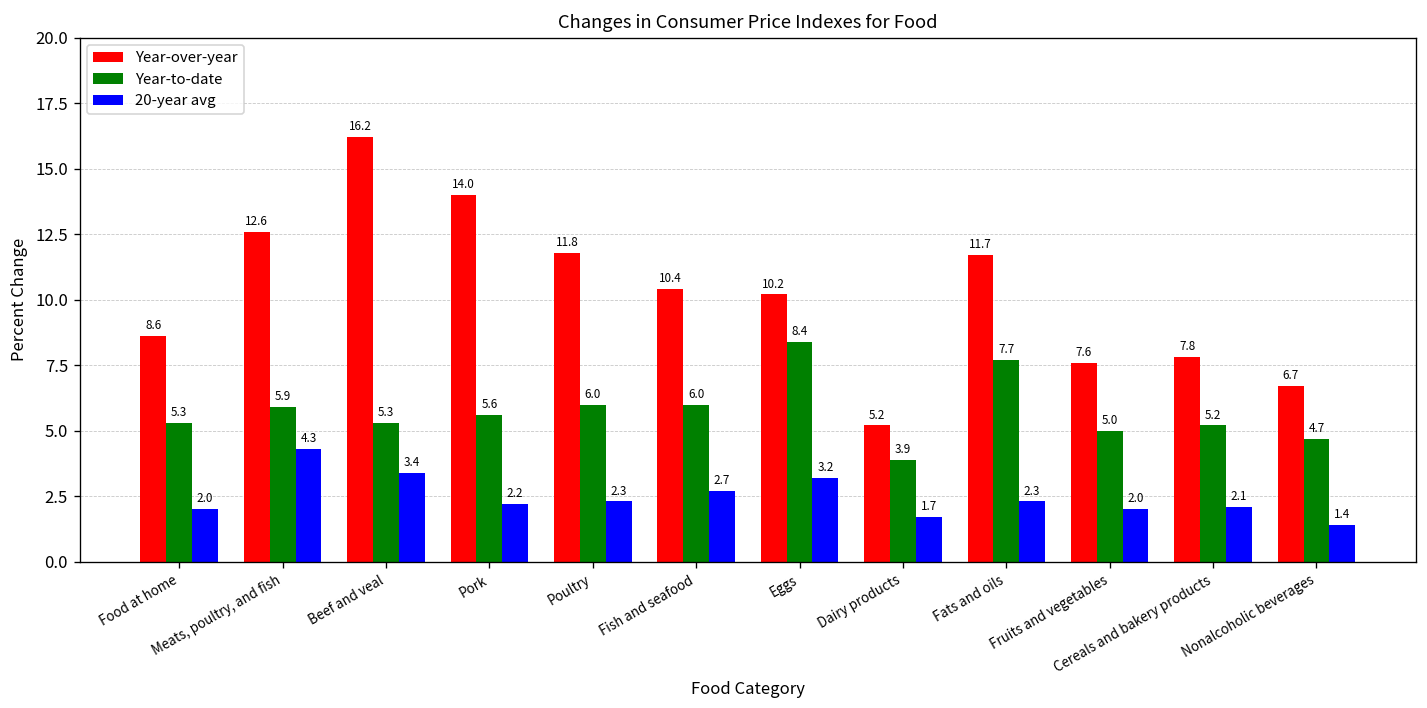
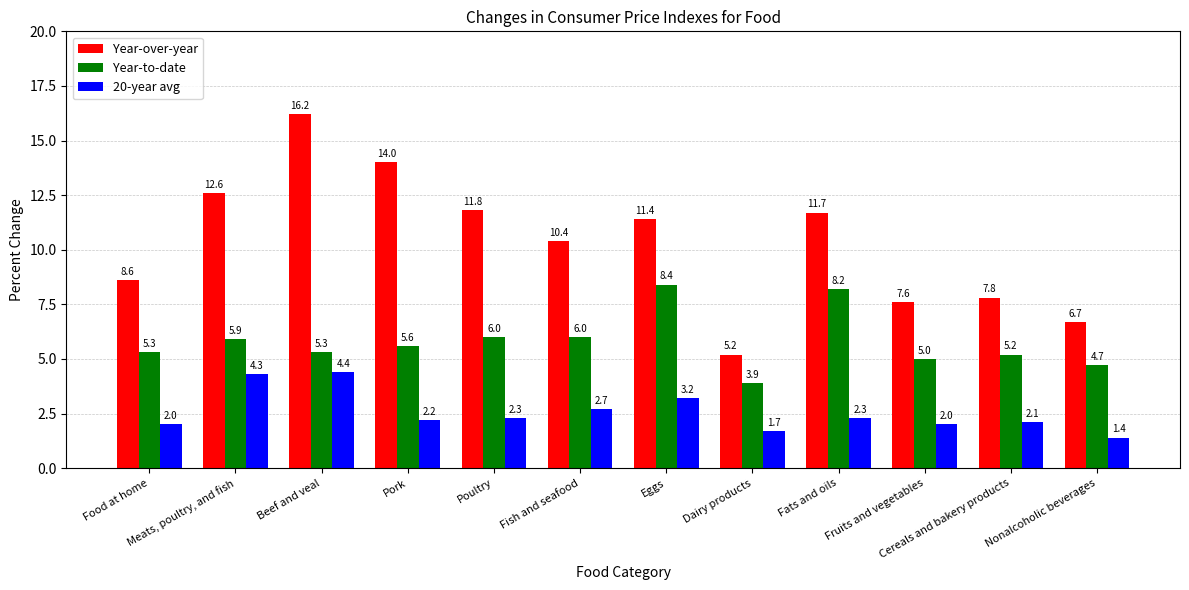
  {
    "Year-over-year": {
      "Food at home": 8.6,
      "Meats, poultry, and fish": 12.6,
      "Beef and veal": 16.2,
      "Pork": 14.0,
      "Poultry": 11.8,
      "Fish and seafood": 10.4,
-     "Eggs": 10.2,
+     "Eggs": 11.4,
      "Dairy products": 5.2,
      "Fats and oils": 11.7,
      "Fruits and vegetables": 7.6,
      "Cereals and bakery products": 7.8,
      "Nonalcoholic beverages": 6.7
    },
    "Year-to-date": {
      "Food at home": 5.3,
      "Meats, poultry, and fish": 5.9,
      "Beef and veal": 5.3,
      "Pork": 5.6,
      "Poultry": 6.0,
      "Fish and seafood": 6.0,
      "Eggs": 8.4,
      "Dairy products": 3.9,
-     "Fats and oils": 7.7,
+     "Fats and oils": 8.2,
      "Fruits and vegetables": 5.0,
      "Cereals and bakery products": 5.2,
      "Nonalcoholic beverages": 4.7
    },
    "20-year avg": {
      "Food at home": 2.0,
      "Meats, poultry, and fish": 4.3,
-     "Beef and veal": 3.4,
+     "Beef and veal": 4.4,
      "Pork": 2.2,
      "Poultry": 2.3,
      "Fish and seafood": 2.7,
      "Eggs": 3.2,
      "Dairy products": 1.7,
      "Fats and oils": 2.3,
      "Fruits and vegetables": 2.0,
      "Cereals and bakery products": 2.1,
      "Nonalcoholic beverages": 1.4
    }
  }
